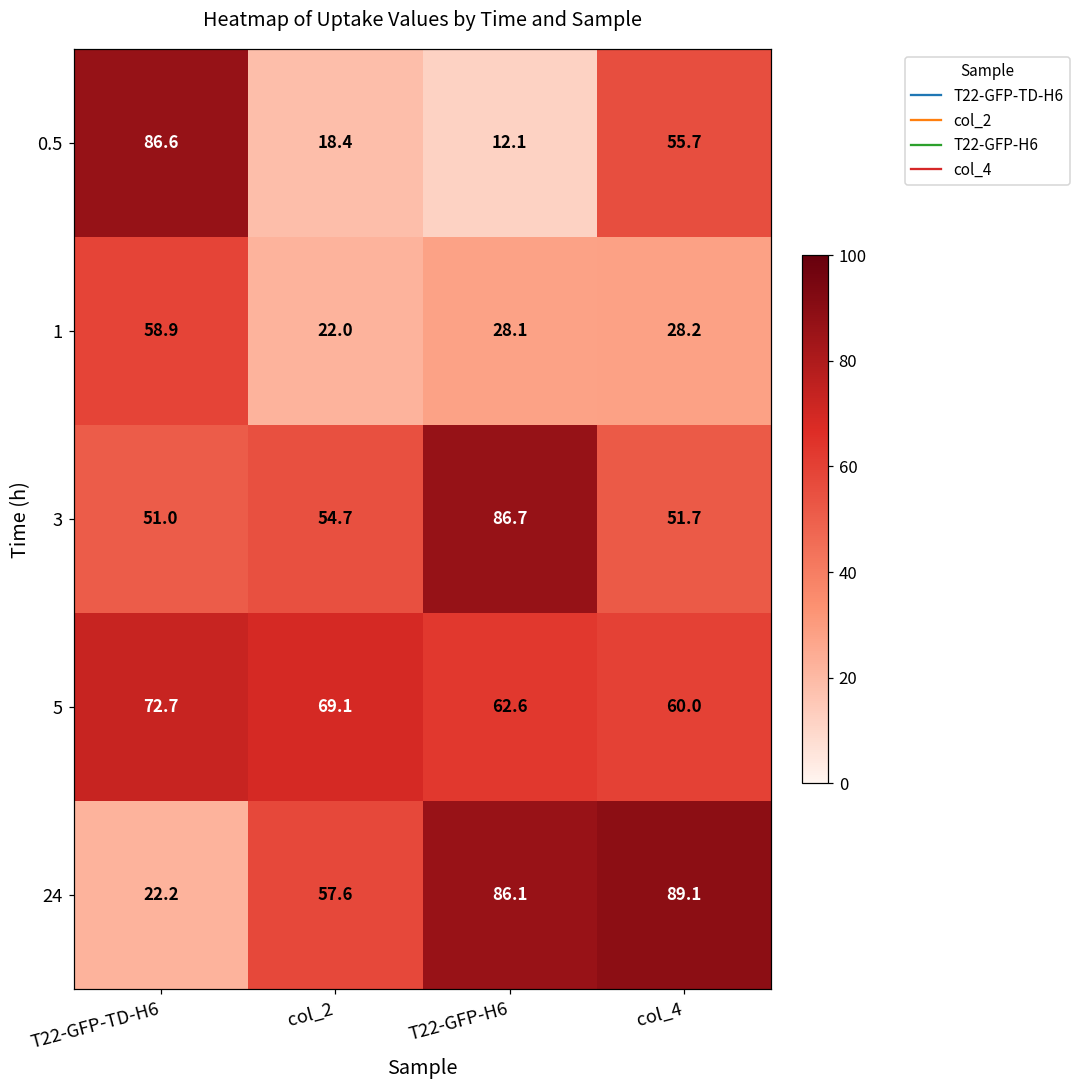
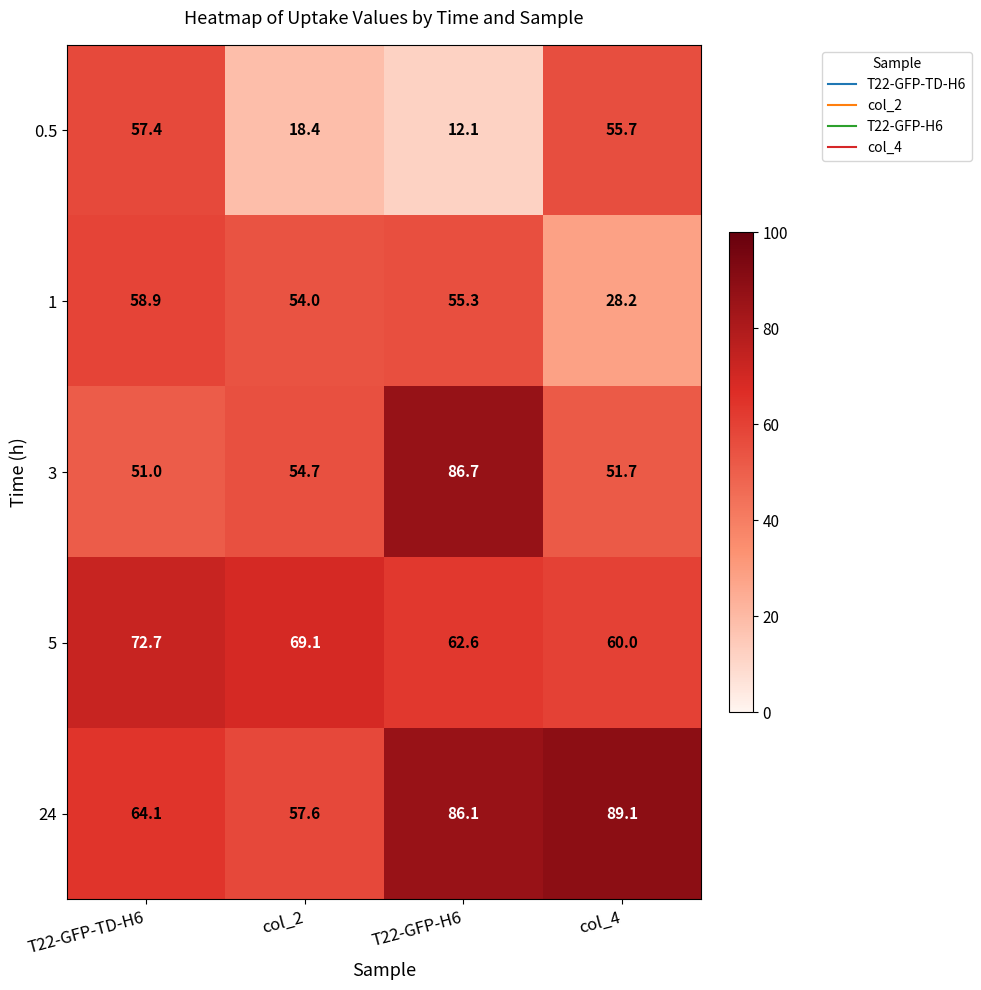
  {
    "0.5": {
-     "T22-GFP-TD-H6": 86.6,
+     "T22-GFP-TD-H6": 57.4,
      "col_2": 18.4,
      "T22-GFP-H6": 12.1,
      "col_4": 55.7
    },
    "1": {
      "T22-GFP-TD-H6": 58.9,
-     "col_2": 22.0,
-     "T22-GFP-H6": 28.1,
+     "col_2": 54.0,
+     "T22-GFP-H6": 55.3,
      "col_4": 28.2
    },
    "3": {
      "T22-GFP-TD-H6": 51.0,
      "col_2": 54.7,
      "T22-GFP-H6": 86.7,
      "col_4": 51.7
    },
    "5": {
      "T22-GFP-TD-H6": 72.7,
      "col_2": 69.1,
      "T22-GFP-H6": 62.6,
      "col_4": 60.0
    },
    "24": {
-     "T22-GFP-TD-H6": 22.2,
+     "T22-GFP-TD-H6": 64.1,
      "col_2": 57.6,
      "T22-GFP-H6": 86.1,
      "col_4": 89.1
    }
  }
